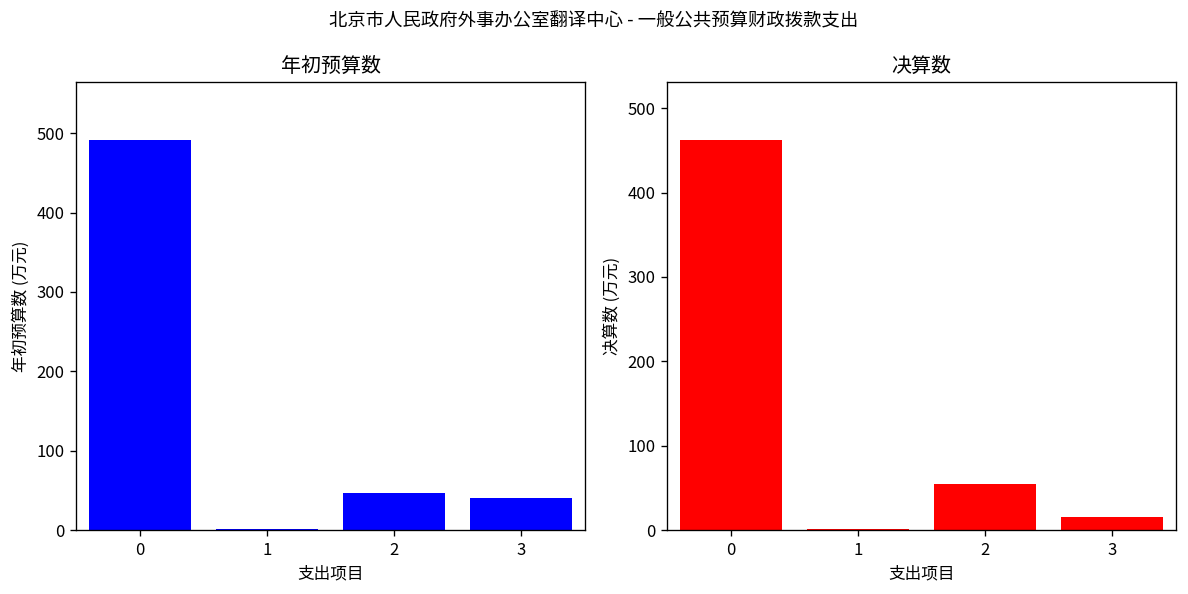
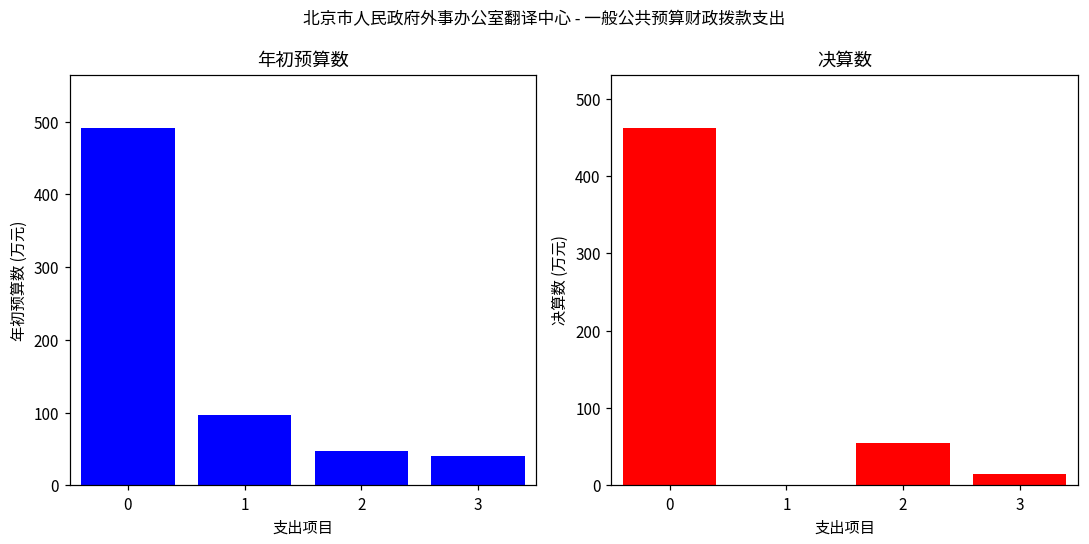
  {
    "年初预算数": {
      "0": 490,
-     "1": 0,
+     "1": 100,
      "2": 50,
      "3": 40
    },
    "决算数": {
      "0": 460,
      "2": 60,
      "3": 20
    }
  }
